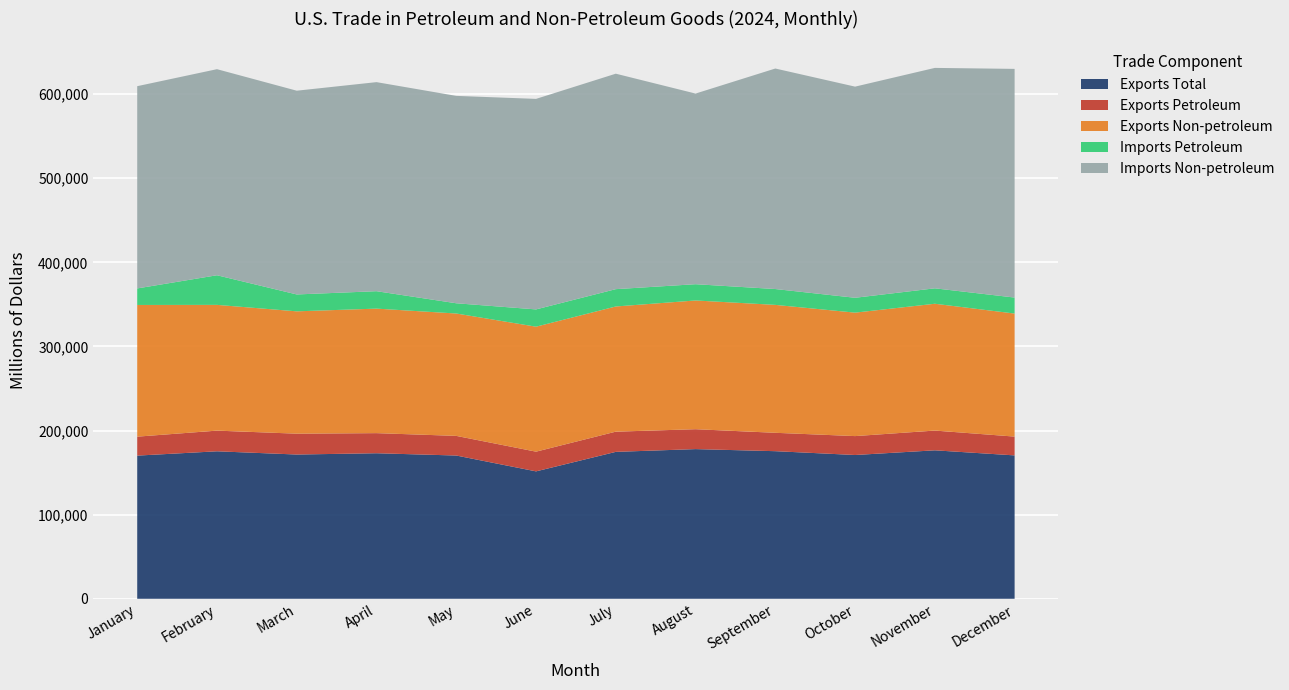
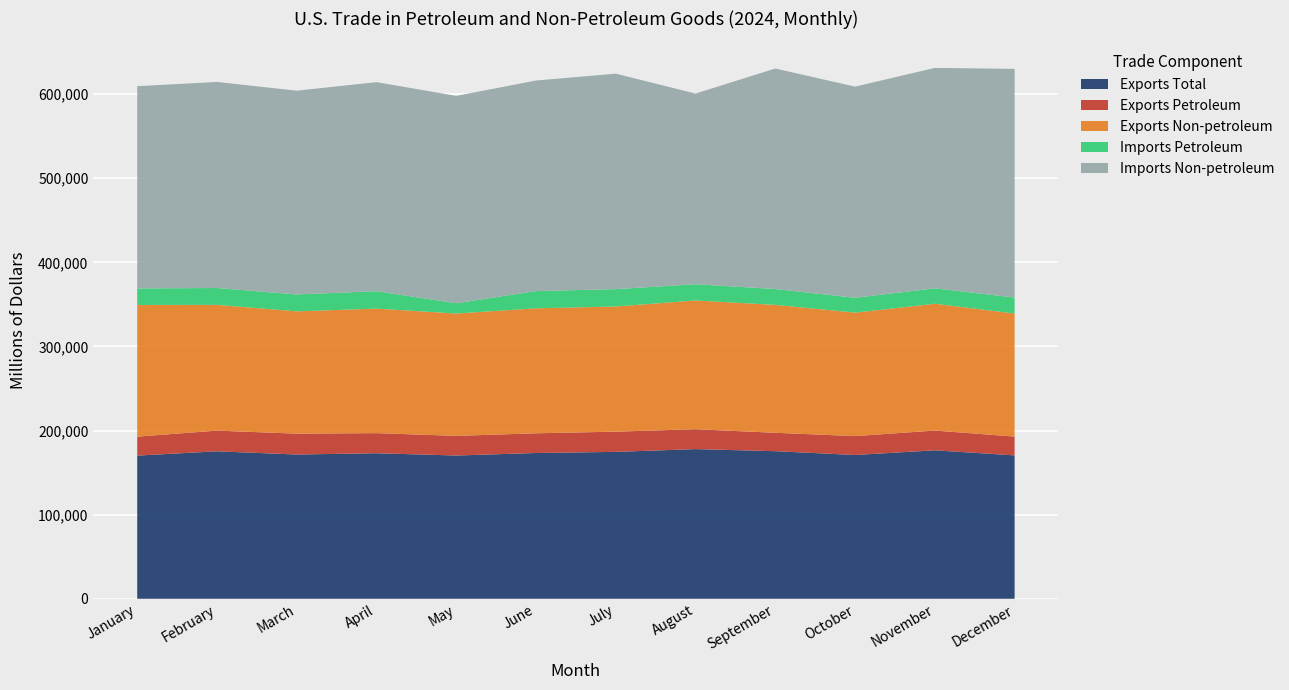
  {
    "Exports Total": {
      "January": "170,000",
      "February": "180,000",
      "March": "170,000",
      "April": "170,000",
      "May": "170,000",
-     "June": "150,000",
+     "June": "170,000",
      "July": "170,000",
      "August": "180,000",
      "September": "180,000",
      "October": "170,000",
      "November": "180,000",
      "December": "170,000"
    },
    "Exports Petroleum": {
      "January": "20,000",
      "February": "20,000",
      "March": "20,000",
      "April": "20,000",
      "May": "20,000",
      "June": "20,000",
      "July": "20,000",
      "August": "20,000",
      "September": "20,000",
      "October": "20,000",
      "November": "20,000",
      "December": "20,000"
    },
    "Exports Non-petroleum": {
      "January": "160,000",
      "February": "150,000",
      "March": "150,000",
      "April": "150,000",
      "May": "150,000",
      "June": "150,000",
      "July": "150,000",
      "August": "150,000",
      "September": "150,000",
      "October": "150,000",
      "November": "150,000",
      "December": "150,000"
    },
    "Imports Petroleum": {
      "January": "20,000",
-     "February": "40,000",
+     "February": "20,000",
      "March": "20,000",
      "April": "20,000",
      "May": "10,000",
      "June": "20,000",
      "July": "20,000",
      "August": "20,000",
      "September": "20,000",
      "October": "20,000",
      "November": "20,000",
      "December": "20,000"
    },
    "Imports Non-petroleum": {
      "January": "240,000",
      "February": "250,000",
      "March": "240,000",
      "April": "250,000",
      "May": "250,000",
      "June": "250,000",
      "July": "260,000",
      "August": "230,000",
      "September": "260,000",
      "October": "250,000",
      "November": "260,000",
      "December": "270,000"
    }
  }
